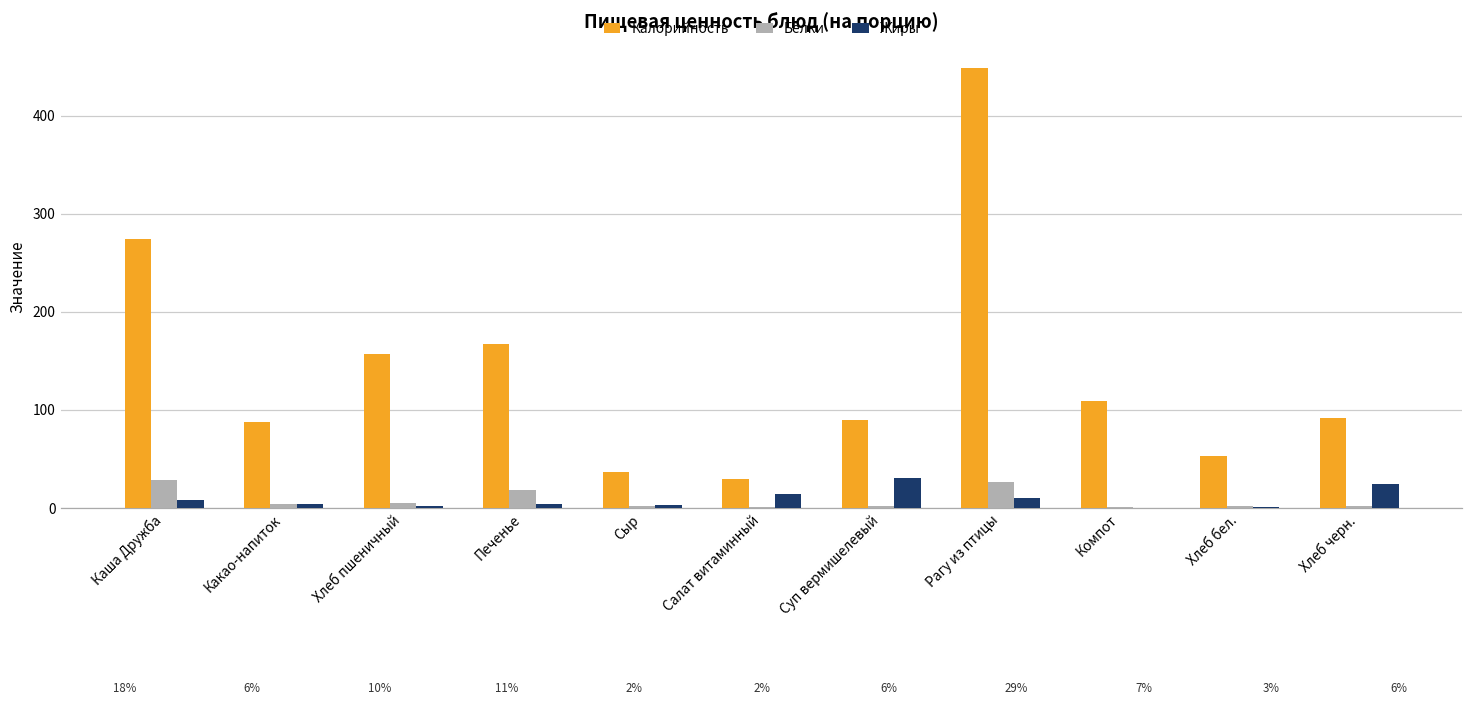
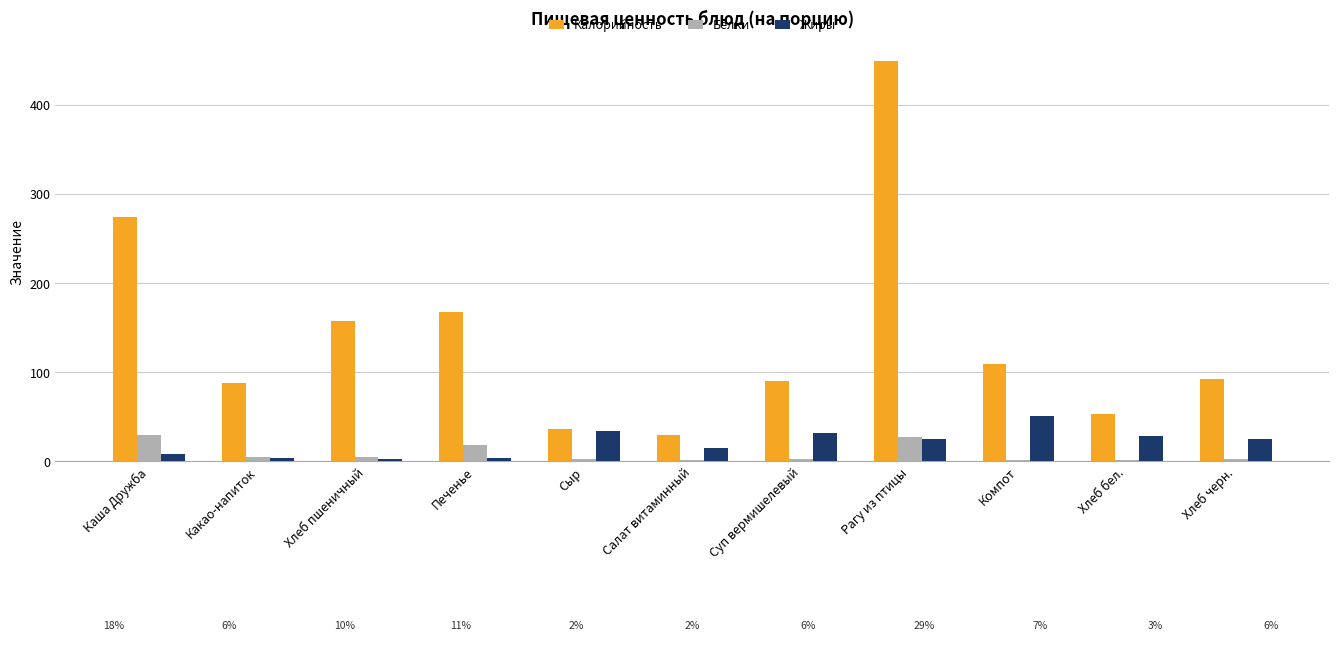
  {
    "Калорийность": {
      "Каша Дружба": 270,
      "Какао-напиток": 90,
      "Хлеб пшеничный": 160,
      "Печенье": 170,
      "Сыр": 40,
      "Салат витаминный": 30,
      "Суп вермишелевый": 90,
      "Рагу из птицы": 450,
      "Компот": 110,
      "Хлеб бел.": 50,
      "Хлеб черн.": 90
    },
    "Белки": {
      "Каша Дружба": 30,
      "Какао-напиток": 0,
      "Хлеб пшеничный": 0,
      "Печенье": 20,
      "Рагу из птицы": 30
    },
    "Жиры": {
      "Каша Дружба": 10,
      "Какао-напиток": 0,
      "Печенье": 0,
-     "Сыр": 0,
+     "Сыр": 30,
      "Салат витаминный": 10,
      "Суп вермишелевый": 30,
-     "Рагу из птицы": 10,
-     "Компот": 0,
-     "Хлеб бел.": 0,
+     "Рагу из птицы": 20,
+     "Компот": 50,
+     "Хлеб бел.": 30,
      "Хлеб черн.": 20
    }
  }
